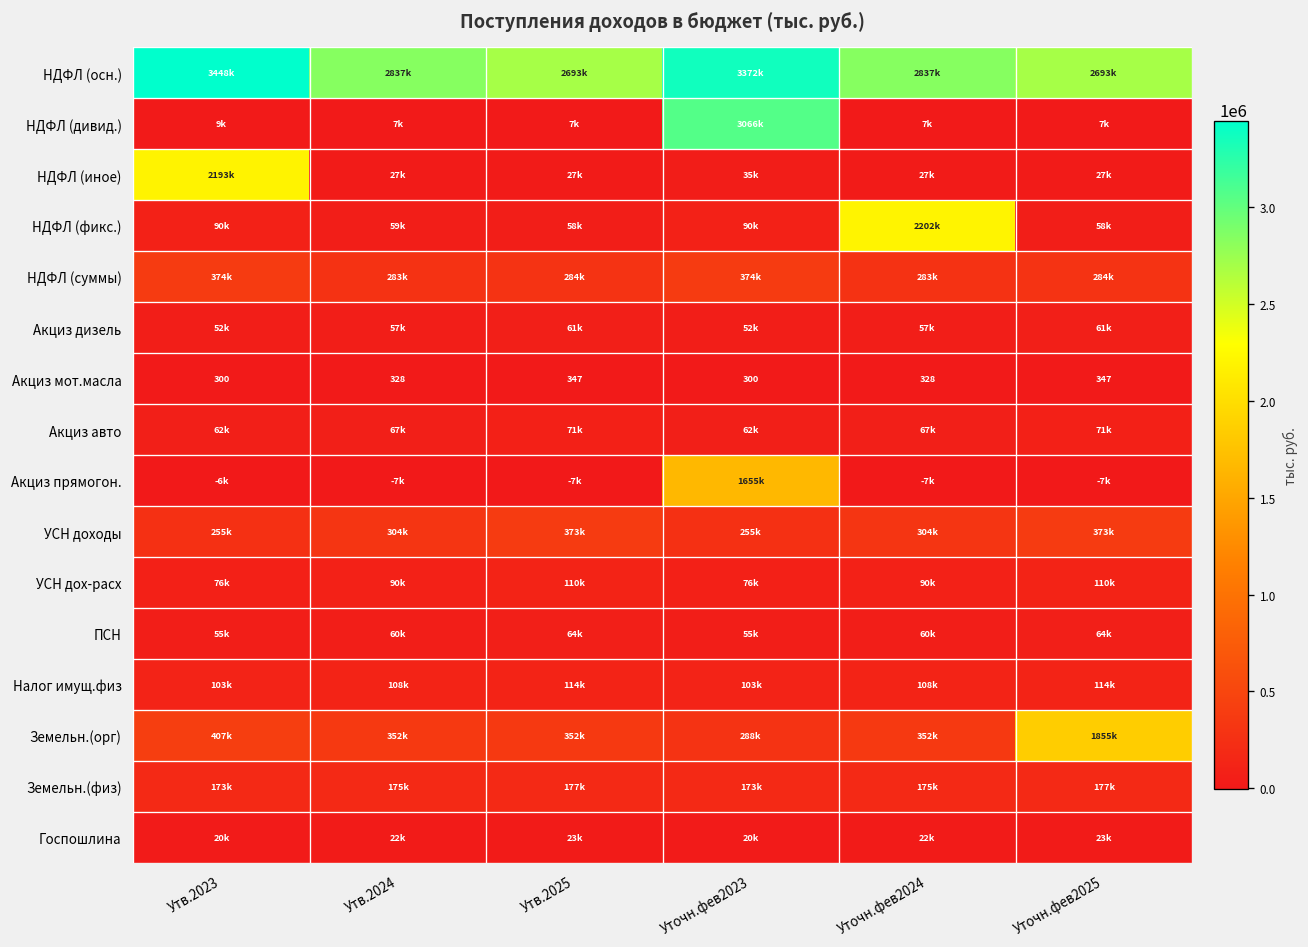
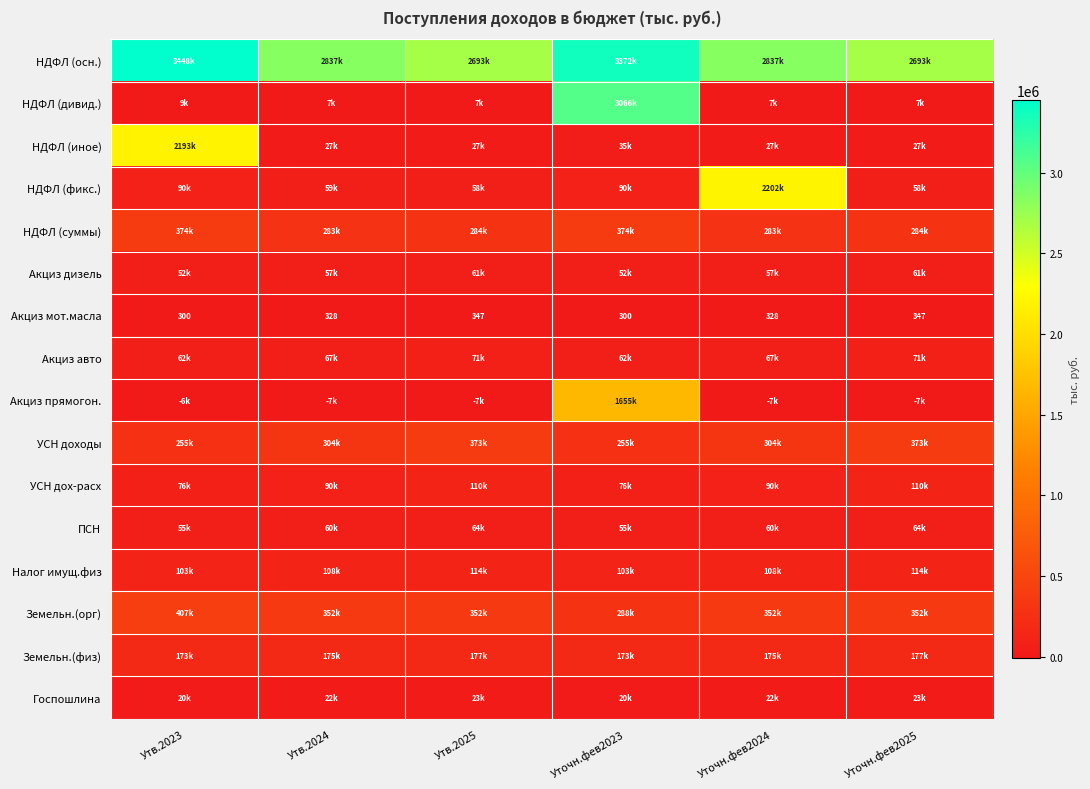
  {
    "НДФЛ (осн.)": {
      "Утв.2023": "3448k",
      "Утв.2024": "2837k",
      "Утв.2025": "2693k",
      "Уточн.фев2023": "3372k",
      "Уточн.фев2024": "2837k",
      "Уточн.фев2025": "2693k"
    },
    "НДФЛ (дивид.)": {
      "Утв.2023": "9k",
      "Утв.2024": "7k",
      "Утв.2025": "7k",
      "Уточн.фев2023": "3066k",
      "Уточн.фев2024": "7k",
      "Уточн.фев2025": "7k"
    },
    "НДФЛ (иное)": {
      "Утв.2023": "2193k",
      "Утв.2024": "27k",
      "Утв.2025": "27k",
      "Уточн.фев2023": "35k",
      "Уточн.фев2024": "27k",
      "Уточн.фев2025": "27k"
    },
    "НДФЛ (фикс.)": {
      "Утв.2023": "90k",
      "Утв.2024": "59k",
      "Утв.2025": "58k",
      "Уточн.фев2023": "90k",
      "Уточн.фев2024": "2202k",
      "Уточн.фев2025": "58k"
    },
    "НДФЛ (суммы)": {
      "Утв.2023": "374k",
      "Утв.2024": "283k",
      "Утв.2025": "284k",
      "Уточн.фев2023": "374k",
      "Уточн.фев2024": "283k",
      "Уточн.фев2025": "284k"
    },
    "Акциз дизель": {
      "Утв.2023": "52k",
      "Утв.2024": "57k",
      "Утв.2025": "61k",
      "Уточн.фев2023": "52k",
      "Уточн.фев2024": "57k",
      "Уточн.фев2025": "61k"
    },
    "Акциз мот.масла": {
      "Утв.2023": "300",
      "Утв.2024": "328",
      "Утв.2025": "347",
      "Уточн.фев2023": "300",
      "Уточн.фев2024": "328",
      "Уточн.фев2025": "347"
    },
    "Акциз авто": {
      "Утв.2023": "62k",
      "Утв.2024": "67k",
      "Утв.2025": "71k",
      "Уточн.фев2023": "62k",
      "Уточн.фев2024": "67k",
      "Уточн.фев2025": "71k"
    },
    "Акциз прямогон.": {
      "Утв.2023": "-6k",
      "Утв.2024": "-7k",
      "Утв.2025": "-7k",
      "Уточн.фев2023": "1655k",
      "Уточн.фев2024": "-7k",
      "Уточн.фев2025": "-7k"
    },
    "УСН доходы": {
      "Утв.2023": "255k",
      "Утв.2024": "304k",
      "Утв.2025": "373k",
      "Уточн.фев2023": "255k",
      "Уточн.фев2024": "304k",
      "Уточн.фев2025": "373k"
    },
    "УСН дох-расх": {
      "Утв.2023": "76k",
      "Утв.2024": "90k",
      "Утв.2025": "110k",
      "Уточн.фев2023": "76k",
      "Уточн.фев2024": "90k",
      "Уточн.фев2025": "110k"
    },
    "ПСН": {
      "Утв.2023": "55k",
      "Утв.2024": "60k",
      "Утв.2025": "64k",
      "Уточн.фев2023": "55k",
      "Уточн.фев2024": "60k",
      "Уточн.фев2025": "64k"
    },
    "Налог имущ.физ": {
      "Утв.2023": "103k",
      "Утв.2024": "108k",
      "Утв.2025": "114k",
      "Уточн.фев2023": "103k",
      "Уточн.фев2024": "108k",
      "Уточн.фев2025": "114k"
    },
    "Земельн.(орг)": {
      "Утв.2023": "407k",
      "Утв.2024": "352k",
      "Утв.2025": "352k",
      "Уточн.фев2023": "288k",
      "Уточн.фев2024": "352k",
-     "Уточн.фев2025": "1855k"
+     "Уточн.фев2025": "352k"
    },
    "Земельн.(физ)": {
      "Утв.2023": "173k",
      "Утв.2024": "175k",
      "Утв.2025": "177k",
      "Уточн.фев2023": "173k",
      "Уточн.фев2024": "175k",
      "Уточн.фев2025": "177k"
    },
    "Госпошлина": {
      "Утв.2023": "20k",
      "Утв.2024": "22k",
      "Утв.2025": "23k",
      "Уточн.фев2023": "20k",
      "Уточн.фев2024": "22k",
      "Уточн.фев2025": "23k"
    }
  }
